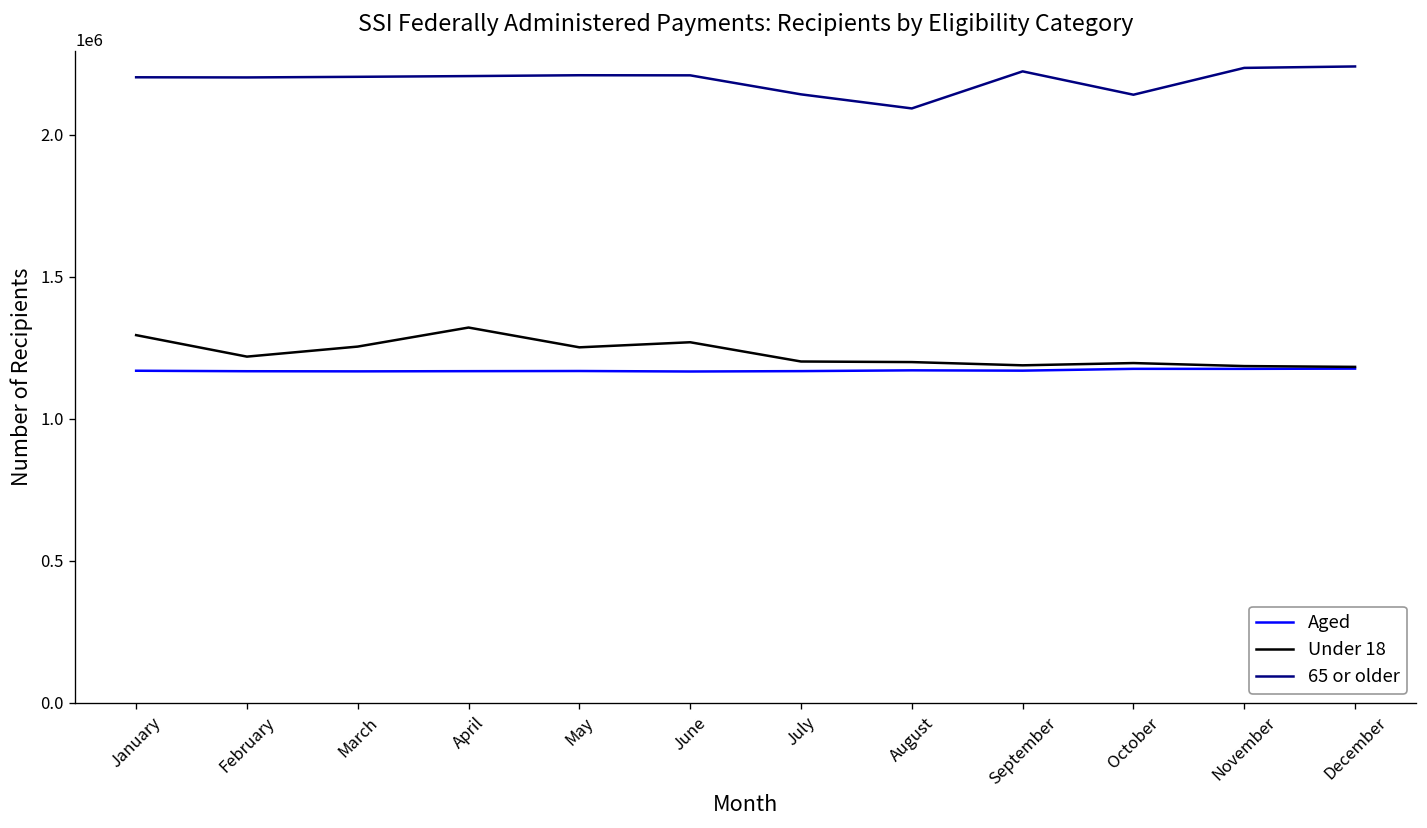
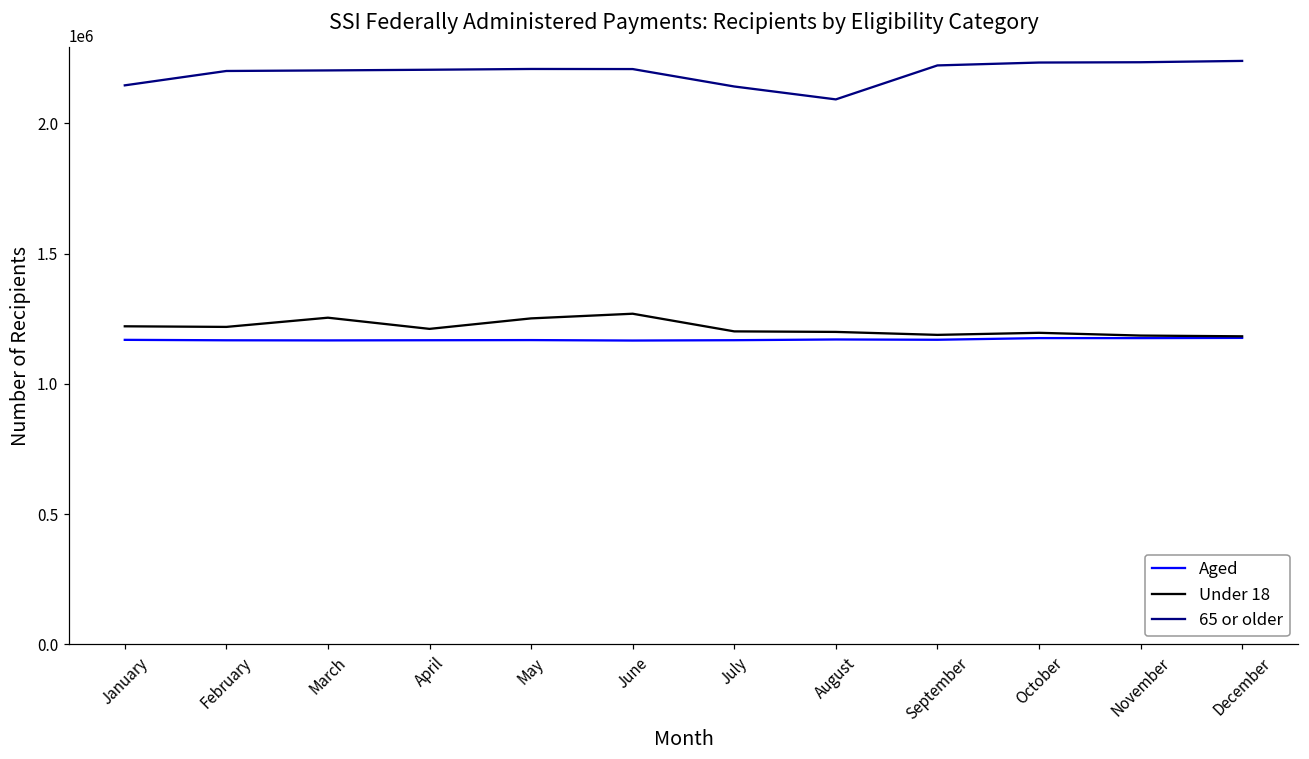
  {
    "Aged": {
      "January": 1170000,
      "February": 1170000,
      "March": 1170000,
      "April": 1170000,
      "May": 1170000,
      "June": 1170000,
      "July": 1170000,
      "August": 1170000,
      "September": 1170000,
      "October": 1180000
    },
    "Under 18": {
-     "January": 1290000,
+     "January": 1220000,
      "February": 1220000,
      "March": 1250000,
-     "April": 1320000,
+     "April": 1210000,
      "May": 1250000,
      "June": 1270000,
      "July": 1200000,
      "August": 1200000,
      "September": 1190000,
      "October": 1200000
    },
    "65 or older": {
-     "January": 2200000,
+     "January": 2150000,
      "February": 2200000,
      "March": 2200000,
      "April": 2210000,
      "May": 2210000,
      "June": 2210000,
      "July": 2140000,
      "August": 2090000,
      "September": 2220000,
-     "October": 2140000,
+     "October": 2230000,
      "November": 2230000,
      "December": 2240000
    }
  }
